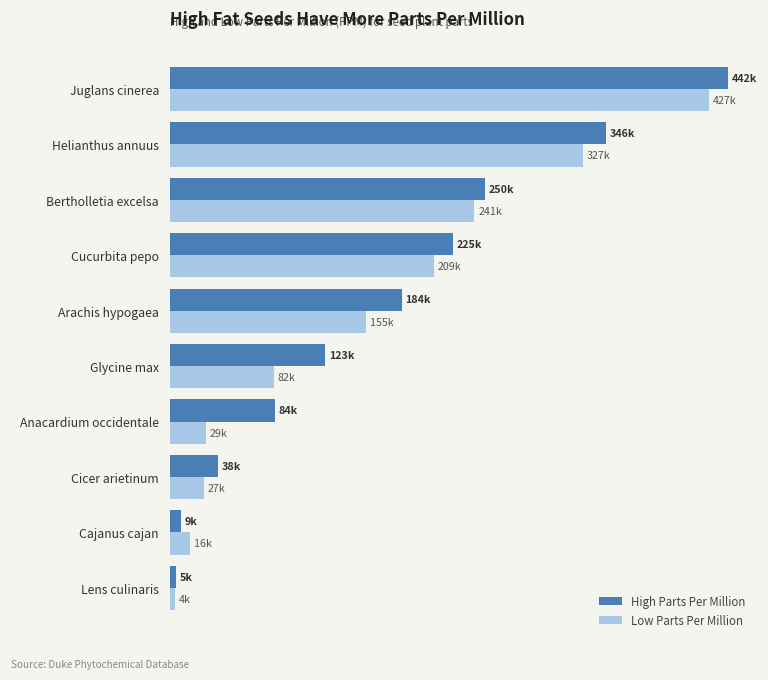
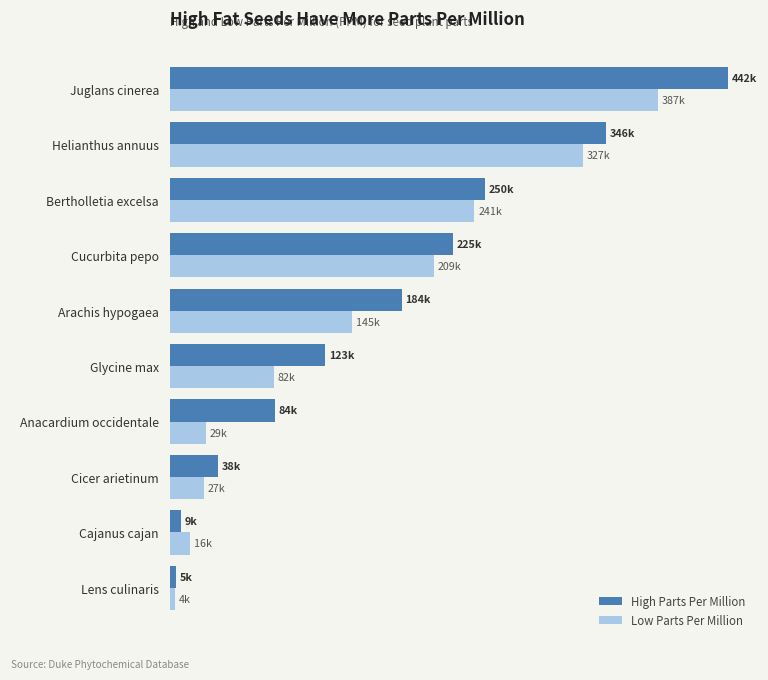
  {
    "High Parts Per Million": {
      "Juglans cinerea": "442k",
      "Helianthus annuus": "346k",
      "Bertholletia excelsa": "250k",
      "Cucurbita pepo": "225k",
      "Arachis hypogaea": "184k",
      "Glycine max": "123k",
      "Anacardium occidentale": "84k",
      "Cicer arietinum": "38k",
      "Cajanus cajan": "9k",
      "Lens culinaris": "5k"
    },
    "Low Parts Per Million": {
-     "Juglans cinerea": "427k",
+     "Juglans cinerea": "387k",
      "Helianthus annuus": "327k",
      "Bertholletia excelsa": "241k",
      "Cucurbita pepo": "209k",
-     "Arachis hypogaea": "155k",
+     "Arachis hypogaea": "145k",
      "Glycine max": "82k",
      "Anacardium occidentale": "29k",
      "Cicer arietinum": "27k",
      "Cajanus cajan": "16k",
      "Lens culinaris": "4k"
    }
  }
